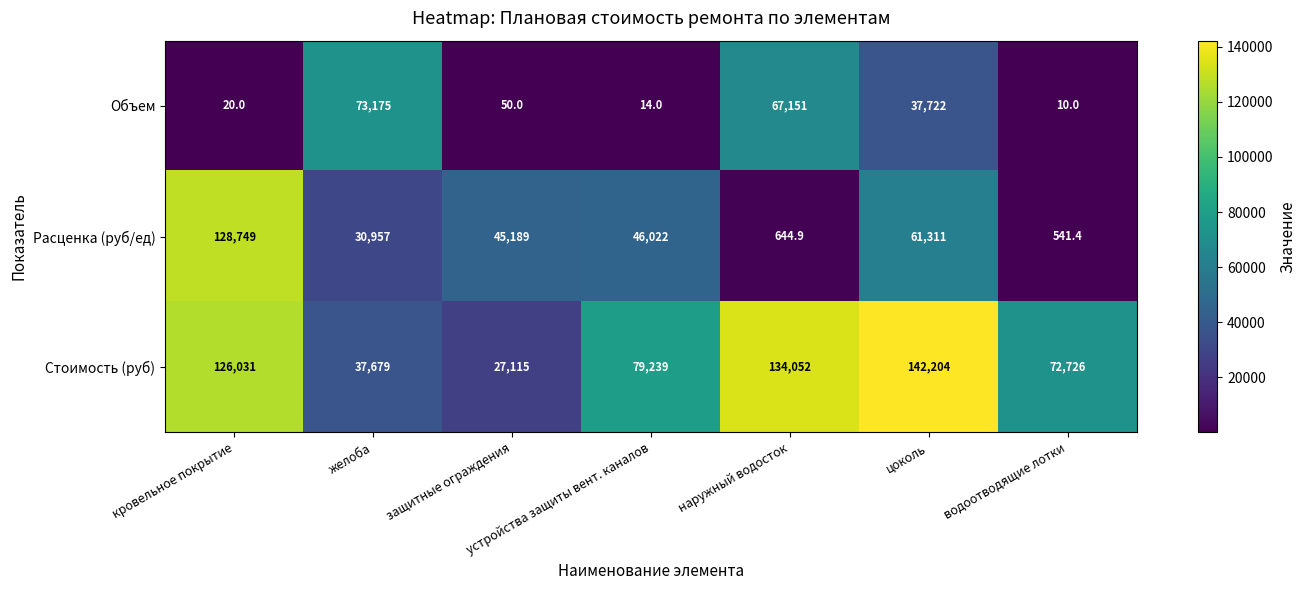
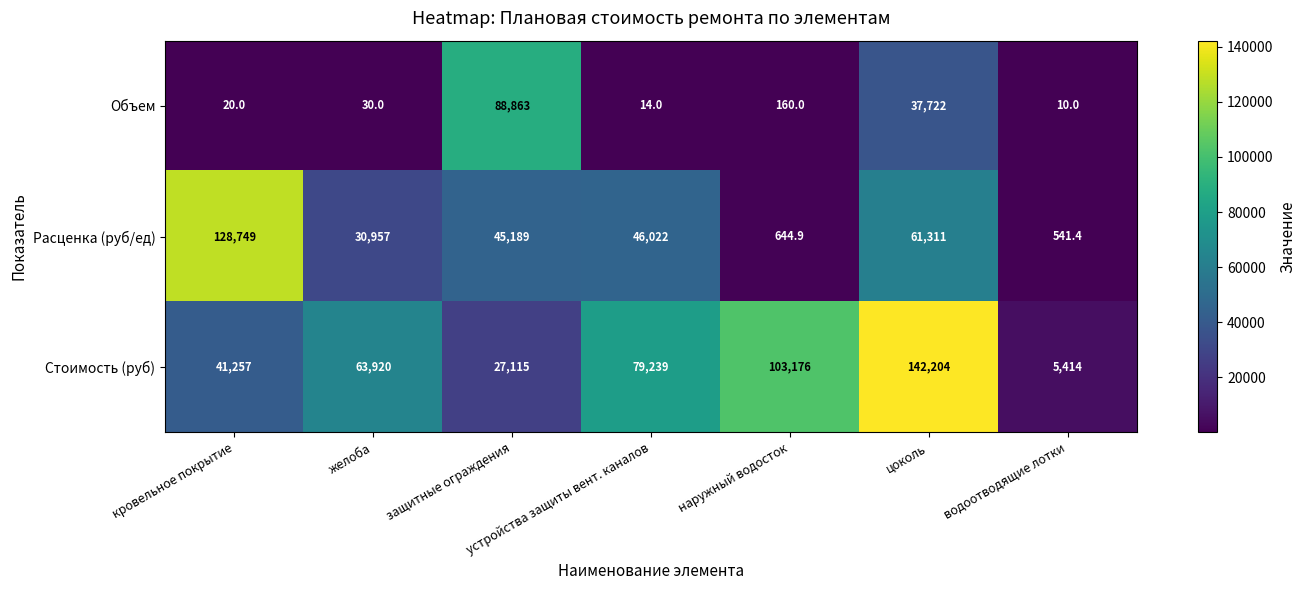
  {
    "Объем": {
      "кровельное покрытие": "20.0",
-     "желоба": "73,175",
-     "защитные ограждения": "50.0",
+     "желоба": "30.0",
+     "защитные ограждения": "88,863",
      "устройства защиты вент. каналов": "14.0",
-     "наружный водосток": "67,151",
+     "наружный водосток": "160.0",
      "цоколь": "37,722",
      "водоотводящие лотки": "10.0"
    },
    "Расценка (руб/ед)": {
      "кровельное покрытие": "128,749",
      "желоба": "30,957",
      "защитные ограждения": "45,189",
      "устройства защиты вент. каналов": "46,022",
      "наружный водосток": "644.9",
      "цоколь": "61,311",
      "водоотводящие лотки": "541.4"
    },
    "Стоимость (руб)": {
-     "кровельное покрытие": "126,031",
-     "желоба": "37,679",
+     "кровельное покрытие": "41,257",
+     "желоба": "63,920",
      "защитные ограждения": "27,115",
      "устройства защиты вент. каналов": "79,239",
-     "наружный водосток": "134,052",
+     "наружный водосток": "103,176",
      "цоколь": "142,204",
-     "водоотводящие лотки": "72,726"
+     "водоотводящие лотки": "5,414"
    }
  }
